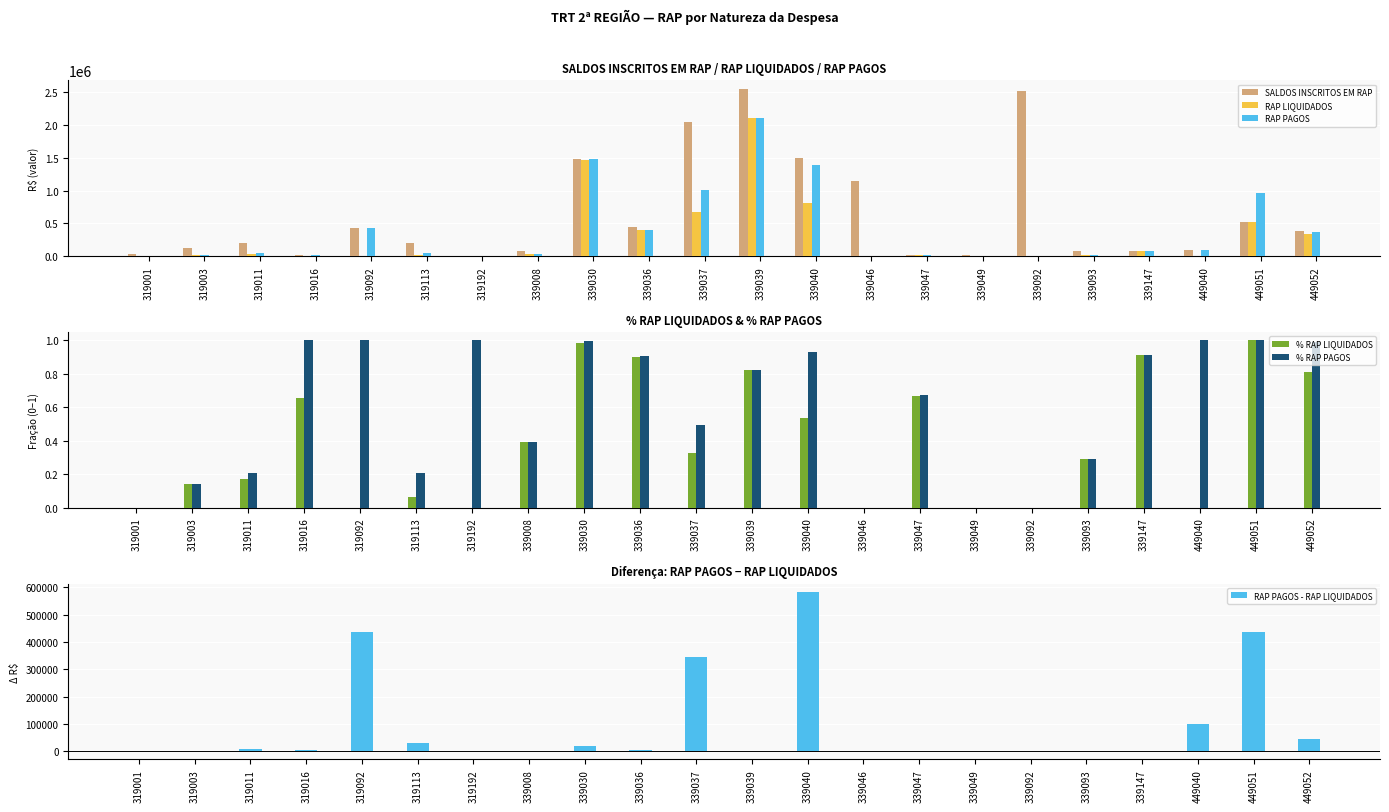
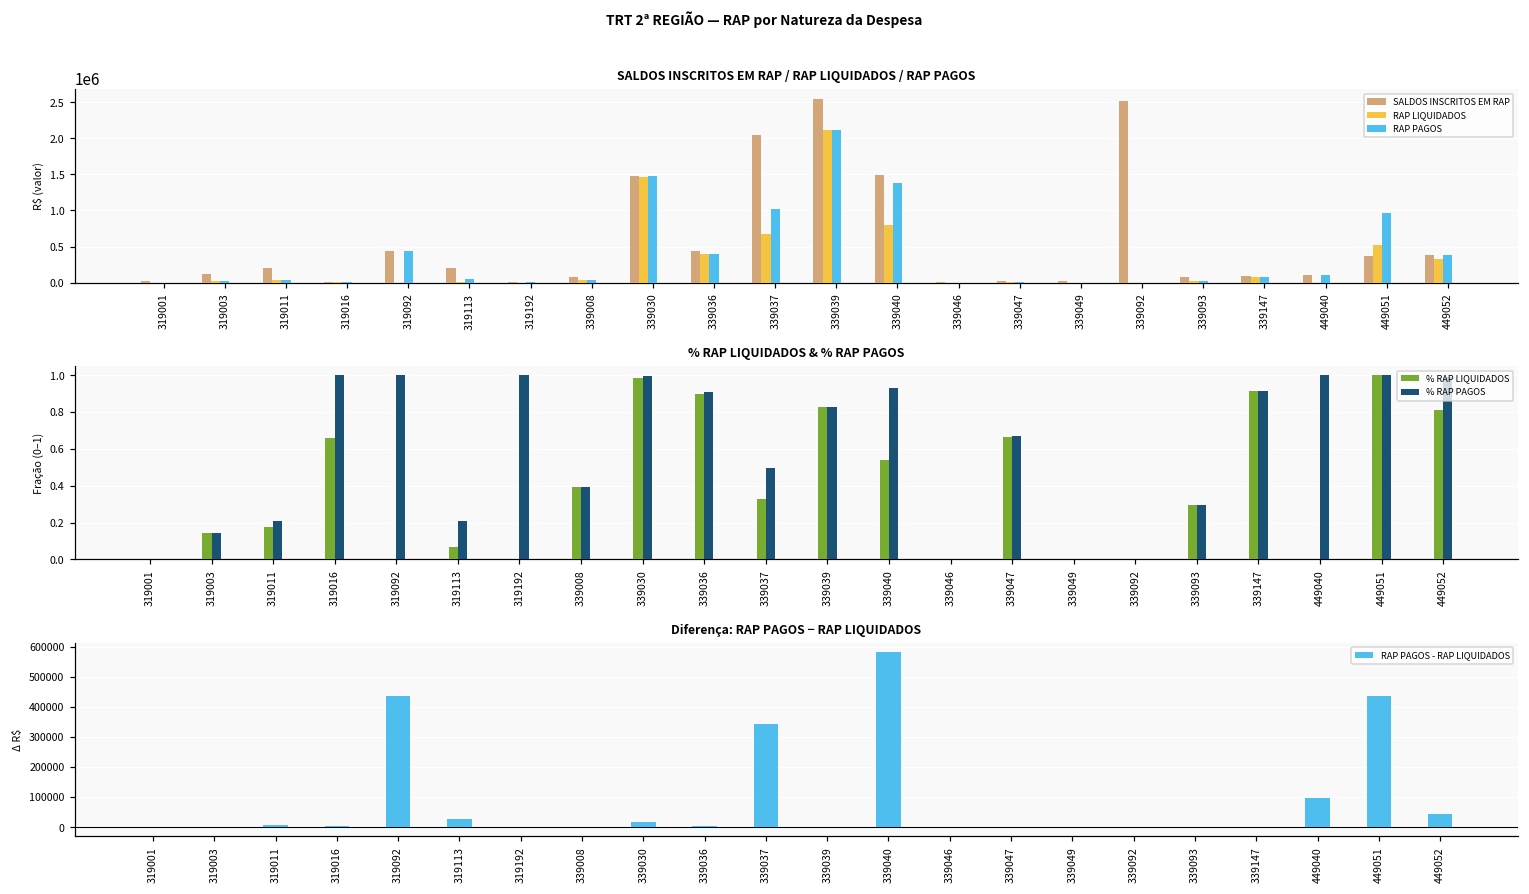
  {
    "SALDOS INSCRITOS EM RAP / RAP LIQUIDADOS / RAP PAGOS": {
      "SALDOS INSCRITOS EM RAP": {
        "319003": 100000,
        "319011": 200000,
        "319092": 400000,
        "319113": 200000,
        "339008": 100000,
        "339030": 1500000,
        "339036": 400000,
        "339037": 2000000,
        "339039": 2600000,
        "339040": 1500000,
-       "339046": 1100000,
+       "339046": 0,
        "339092": 2500000,
        "339093": 100000,
        "339147": 100000,
        "449040": 100000,
-       "449051": 500000,
+       "449051": 400000,
        "449052": 400000
      },
      "RAP LIQUIDADOS": {
        "319001": 0,
        "319092": 0,
        "319192": 0,
        "339030": 1500000,
        "339036": 400000,
        "339037": 700000,
        "339039": 2100000,
        "339040": 800000,
        "339046": 0,
        "339049": 0,
        "339092": 0,
        "339147": 100000,
        "449040": 0,
        "449051": 500000,
        "449052": 300000
      },
      "RAP PAGOS": {
        "319001": 0,
        "319011": 0,
        "319092": 400000,
        "319113": 0,
        "339030": 1500000,
        "339036": 400000,
        "339037": 1000000,
        "339039": 2100000,
        "339040": 1400000,
        "339046": 0,
        "339049": 0,
        "339092": 0,
        "339147": 100000,
        "449040": 100000,
        "449051": 1000000,
        "449052": 400000
      }
    },
    "% RAP LIQUIDADOS & % RAP PAGOS": {
      "% RAP LIQUIDADOS": {
        "319001": 0.00,
        "319003": 0.14,
        "319011": 0.17,
        "319016": 0.66,
        "319092": 0.00,
        "319113": 0.07,
        "319192": 0.00,
        "339008": 0.39,
        "339030": 0.99,
        "339036": 0.90,
        "339037": 0.33,
        "339039": 0.83,
        "339040": 0.54,
        "339046": 0.00,
        "339047": 0.67,
        "339049": 0.00,
        "339092": 0.00,
        "339093": 0.29,
        "339147": 0.92,
        "449040": 0.00,
        "449051": 1.00,
        "449052": 0.81
      },
      "% RAP PAGOS": {
        "319001": 0.00,
        "319003": 0.14,
        "319011": 0.21,
        "319016": 1.00,
        "319092": 1.00,
        "319113": 0.21,
        "319192": 1.00,
        "339008": 0.39,
        "339030": 1.00,
        "339036": 0.91,
        "339037": 0.50,
        "339039": 0.83,
        "339040": 0.93,
        "339046": 0.00,
        "339047": 0.67,
        "339049": 0.00,
        "339092": 0.00,
        "339093": 0.29,
        "339147": 0.92,
        "449040": 1.00,
        "449051": 1.00
      }
    },
    "Diferença: RAP PAGOS − RAP LIQUIDADOS": {
      "319001": 0,
      "319003": 0,
      "319092": 440000,
      "319113": 30000,
      "339008": 0,
      "339030": 20000,
      "339037": 340000,
      "339040": 580000,
      "339046": 0,
      "339049": 0,
      "339092": 0,
      "339093": 0,
      "339147": 0,
      "449040": 100000,
      "449051": 440000,
      "449052": 50000
    }
  }
